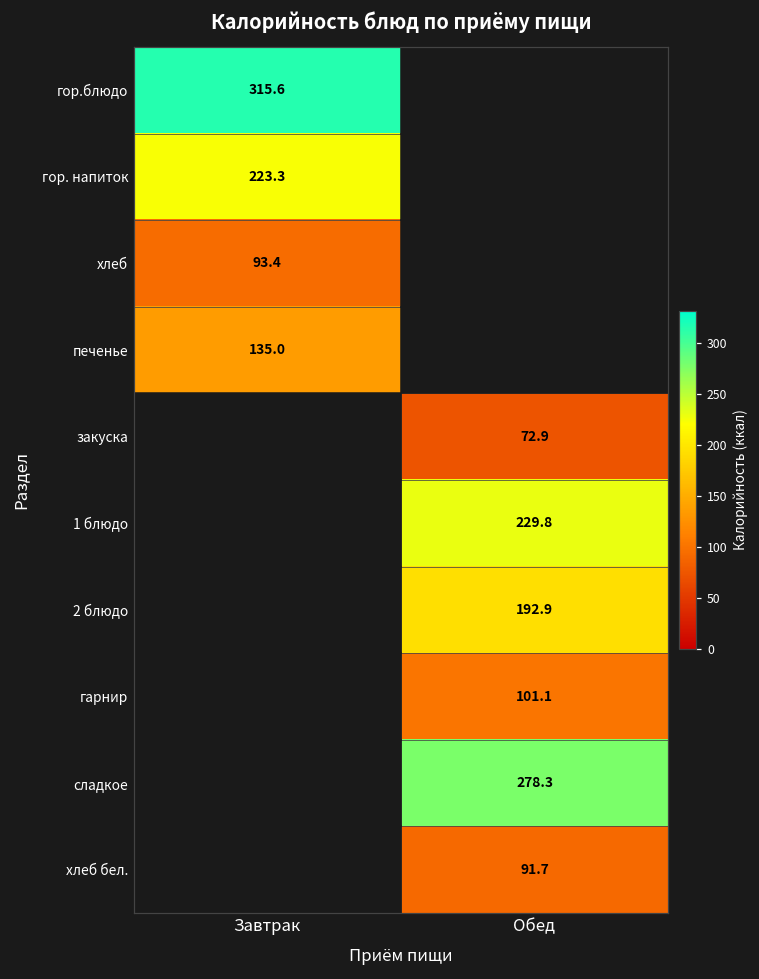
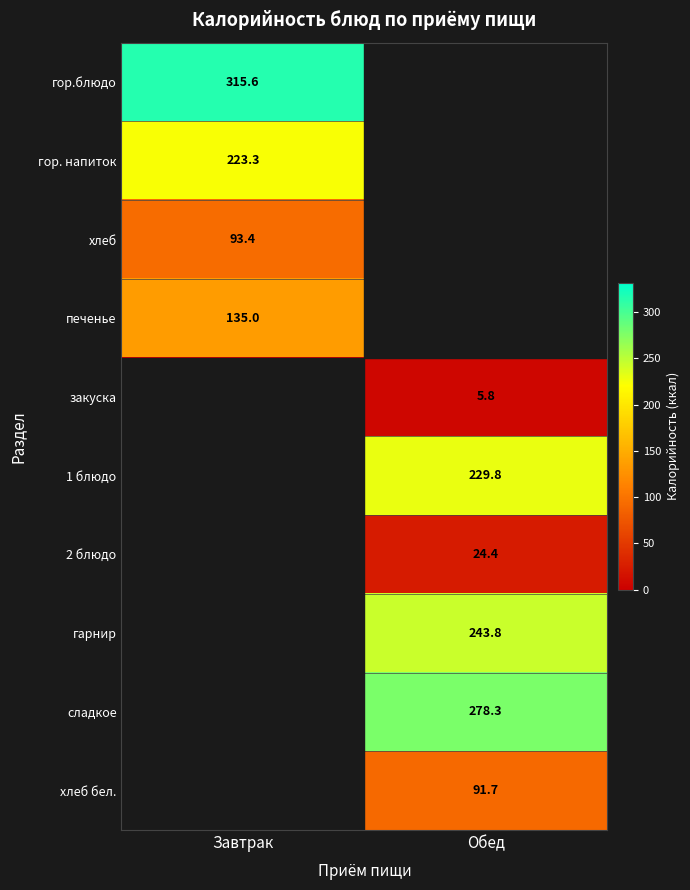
  {
    "гор.блюдо": {
      "Завтрак": 315.6
    },
    "гор. напиток": {
      "Завтрак": 223.3
    },
    "хлеб": {
      "Завтрак": 93.4
    },
    "печенье": {
      "Завтрак": 135.0
    },
    "закуска": {
-     "Обед": 72.9
+     "Обед": 5.8
    },
    "1 блюдо": {
      "Обед": 229.8
    },
    "2 блюдо": {
-     "Обед": 192.9
+     "Обед": 24.4
    },
    "гарнир": {
-     "Обед": 101.1
+     "Обед": 243.8
    },
    "сладкое": {
      "Обед": 278.3
    },
    "хлеб бел.": {
      "Обед": 91.7
    }
  }
